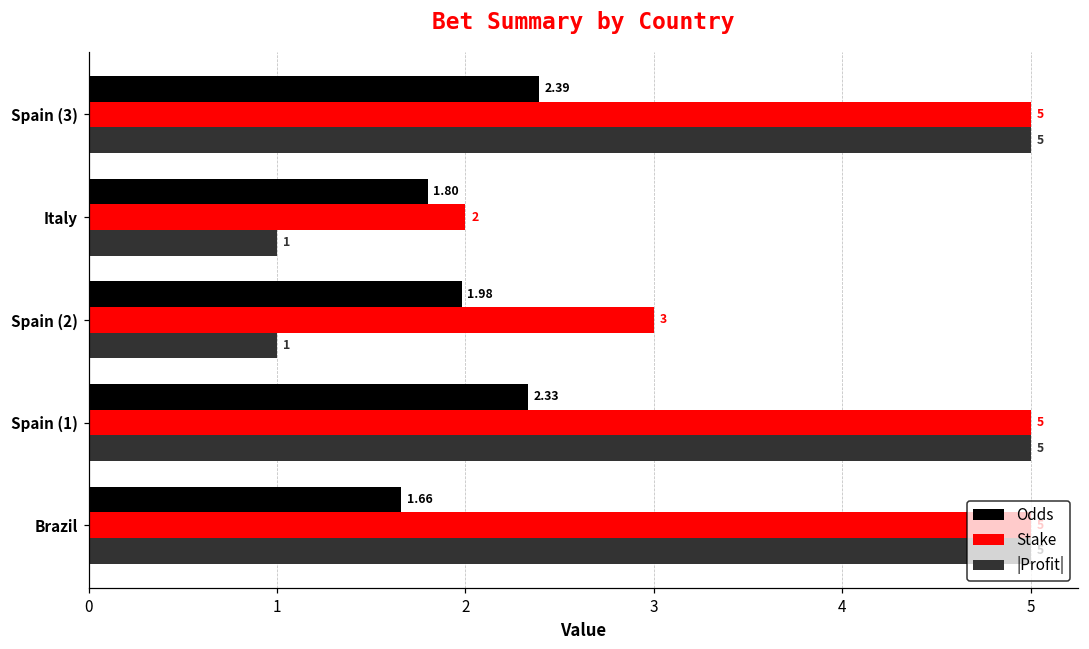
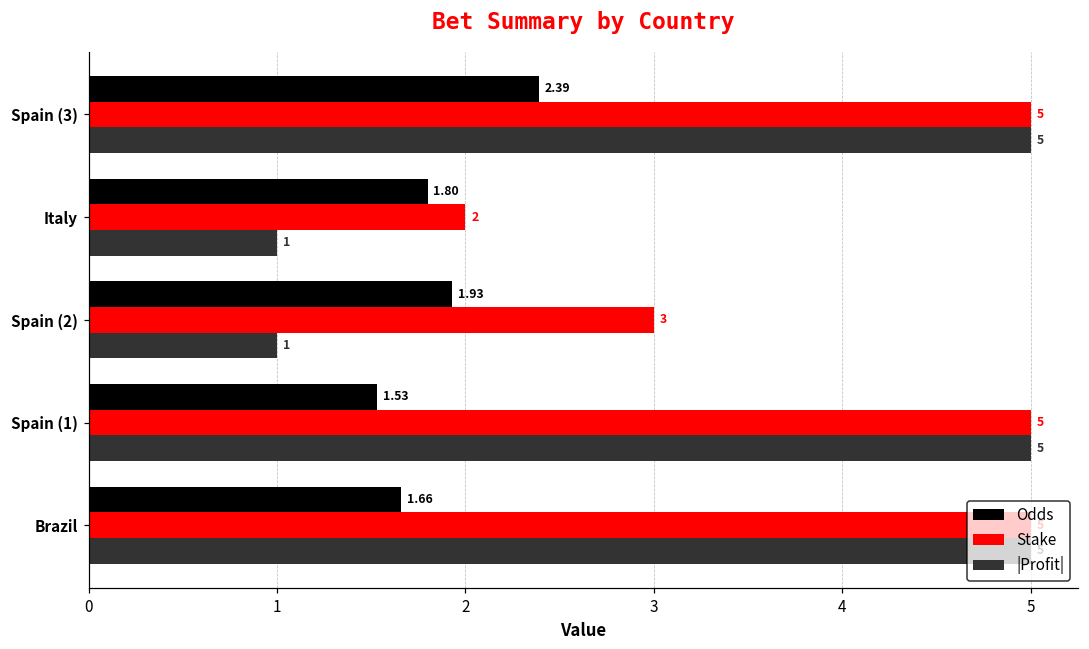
  {
    "Odds": {
      "Spain (3)": 2.39,
      "Italy": 1.80,
-     "Spain (2)": 1.98,
-     "Spain (1)": 2.33,
+     "Spain (2)": 1.93,
+     "Spain (1)": 1.53,
      "Brazil": 1.66
    },
    "Stake": {
      "Spain (3)": 5,
      "Italy": 2,
      "Spain (2)": 3,
      "Spain (1)": 5
    },
    "|Profit|": {
      "Spain (3)": 5,
      "Italy": 1,
      "Spain (2)": 1,
      "Spain (1)": 5
    }
  }
